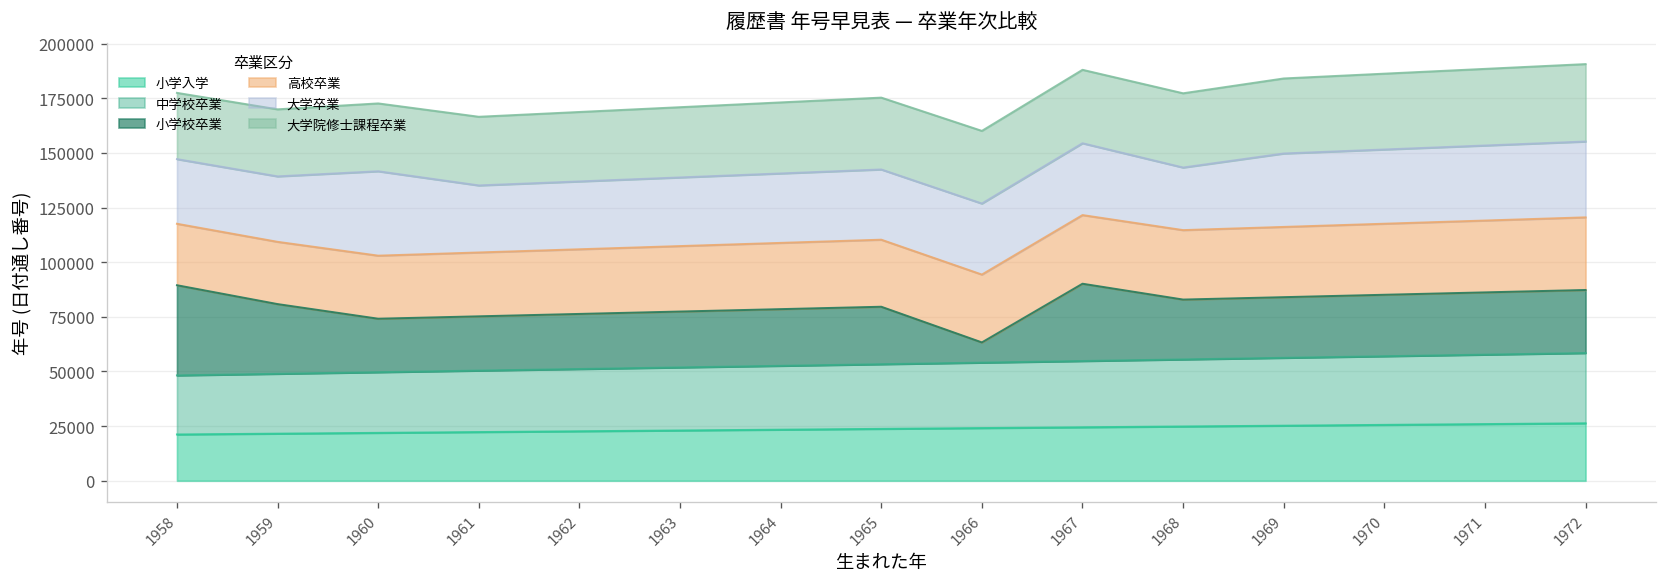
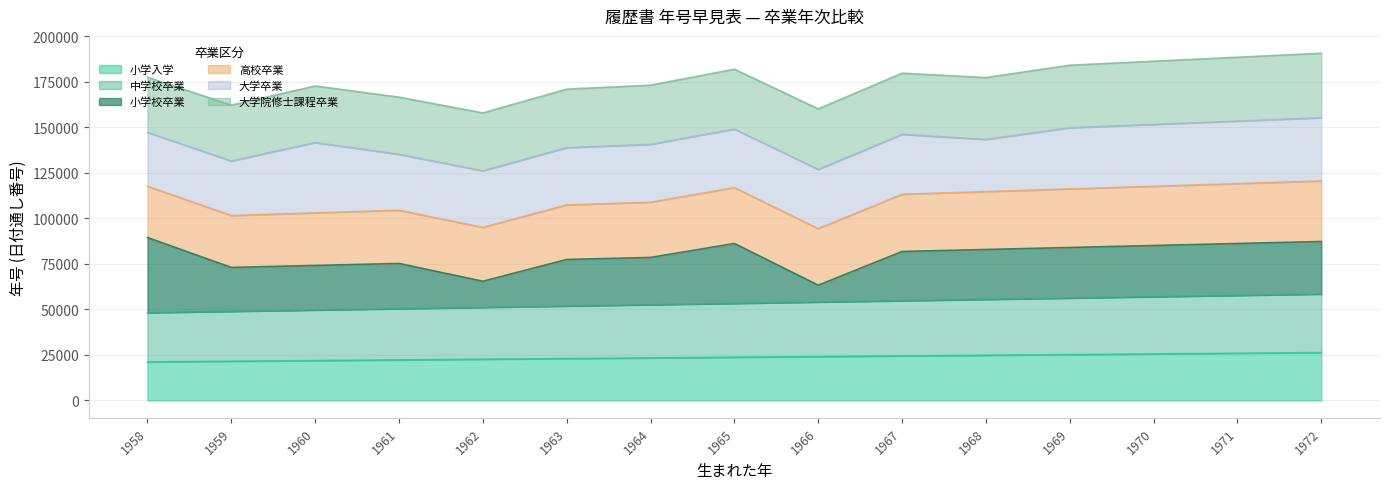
  {
    "小学校卒業": {
      "1958": 41000,
-     "1959": 32000,
+     "1959": 24000,
      "1960": 24000,
      "1961": 25000,
-     "1962": 25000,
+     "1962": 14000,
      "1963": 26000,
      "1964": 26000,
-     "1965": 26000,
+     "1965": 33000,
      "1966": 9000,
-     "1967": 35000,
+     "1967": 27000,
      "1968": 27000,
      "1969": 28000,
      "1970": 28000,
      "1971": 28000,
      "1972": 29000
    },
    "高校卒業": {
      "1958": 28000,
      "1959": 28000,
      "1960": 29000,
      "1961": 29000,
      "1962": 30000,
      "1963": 30000,
      "1964": 30000,
      "1965": 31000,
      "1966": 31000,
      "1967": 31000,
      "1968": 32000,
      "1969": 32000,
      "1970": 33000,
      "1971": 33000,
      "1972": 33000
    }
  }
